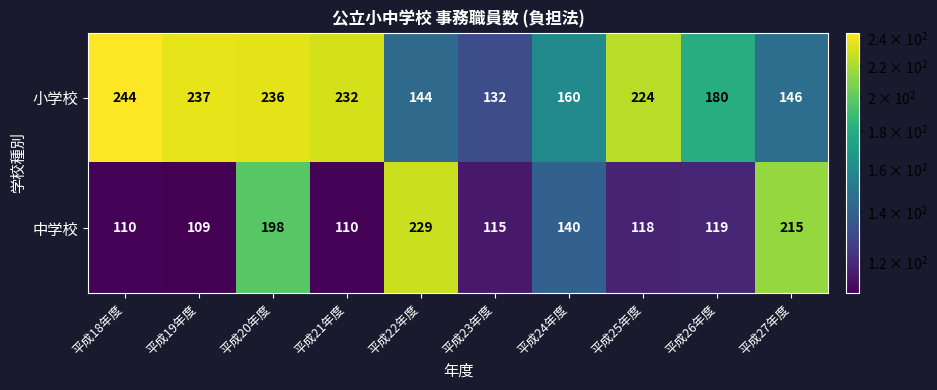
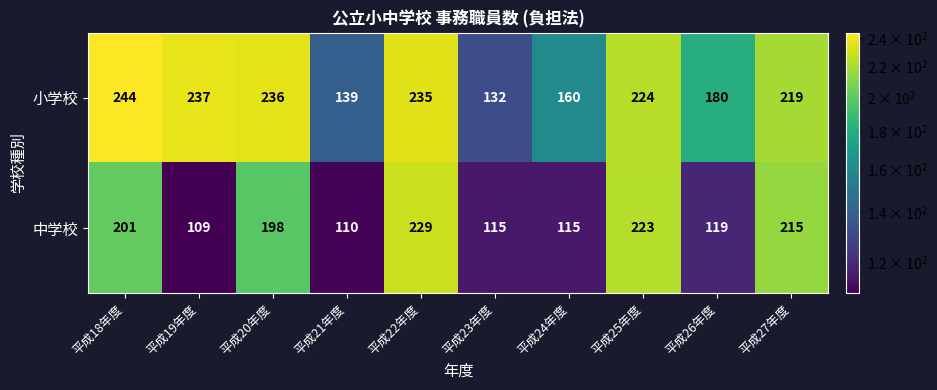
  {
    "小学校": {
      "平成18年度": 244,
      "平成19年度": 237,
      "平成20年度": 236,
-     "平成21年度": 232,
-     "平成22年度": 144,
+     "平成21年度": 139,
+     "平成22年度": 235,
      "平成23年度": 132,
      "平成24年度": 160,
      "平成25年度": 224,
      "平成26年度": 180,
-     "平成27年度": 146
+     "平成27年度": 219
    },
    "中学校": {
-     "平成18年度": 110,
+     "平成18年度": 201,
      "平成19年度": 109,
      "平成20年度": 198,
      "平成21年度": 110,
      "平成22年度": 229,
      "平成23年度": 115,
-     "平成24年度": 140,
-     "平成25年度": 118,
+     "平成24年度": 115,
+     "平成25年度": 223,
      "平成26年度": 119,
      "平成27年度": 215
    }
  }
